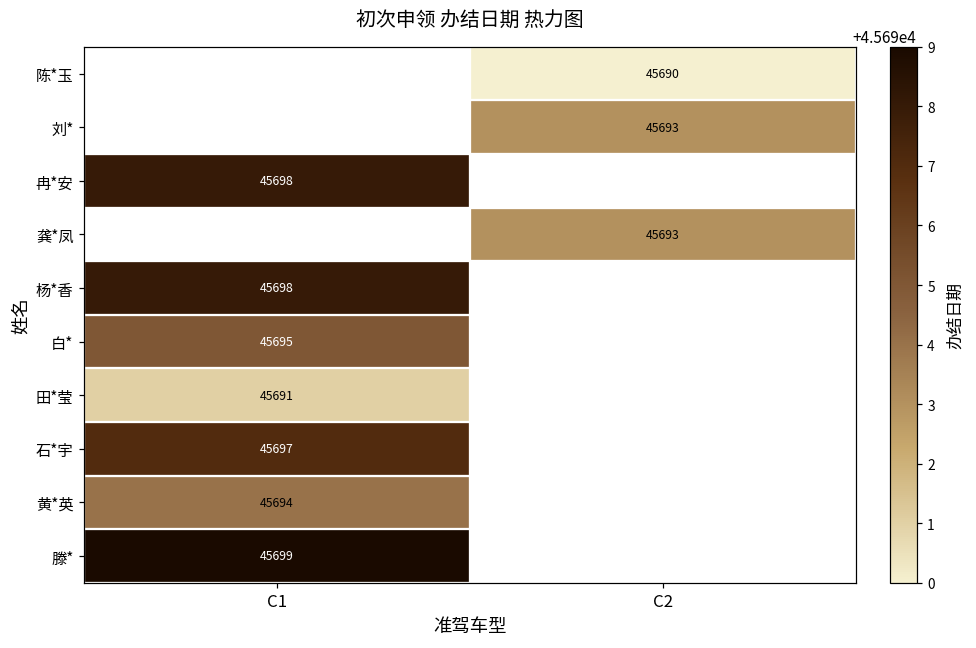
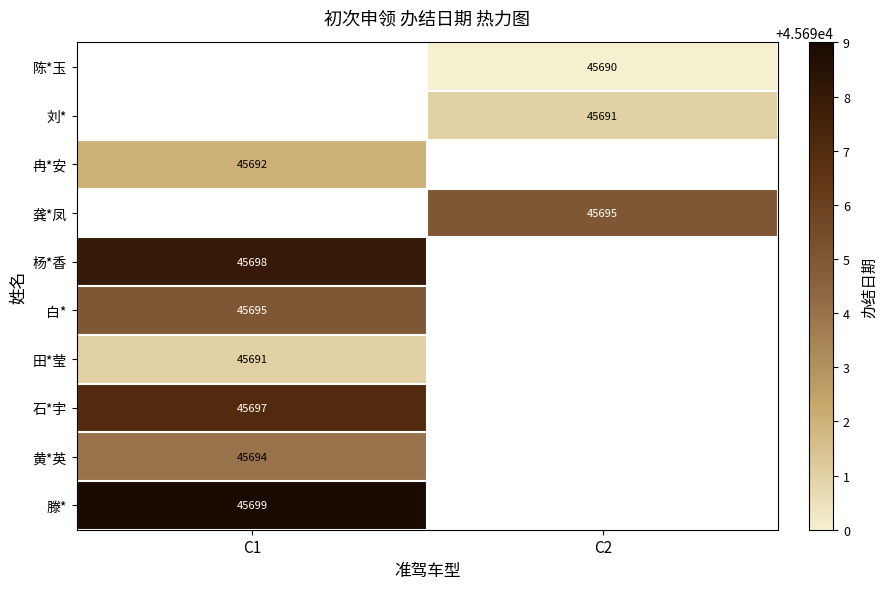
  {
    "陈*玉": {
      "C2": 45690
    },
    "刘*": {
-     "C2": 45693
+     "C2": 45691
    },
    "冉*安": {
-     "C1": 45698
+     "C1": 45692
    },
    "龚*凤": {
-     "C2": 45693
+     "C2": 45695
    },
    "杨*香": {
      "C1": 45698
    },
    "白*": {
      "C1": 45695
    },
    "田*莹": {
      "C1": 45691
    },
    "石*宇": {
      "C1": 45697
    },
    "黄*英": {
      "C1": 45694
    },
    "滕*": {
      "C1": 45699
    }
  }
